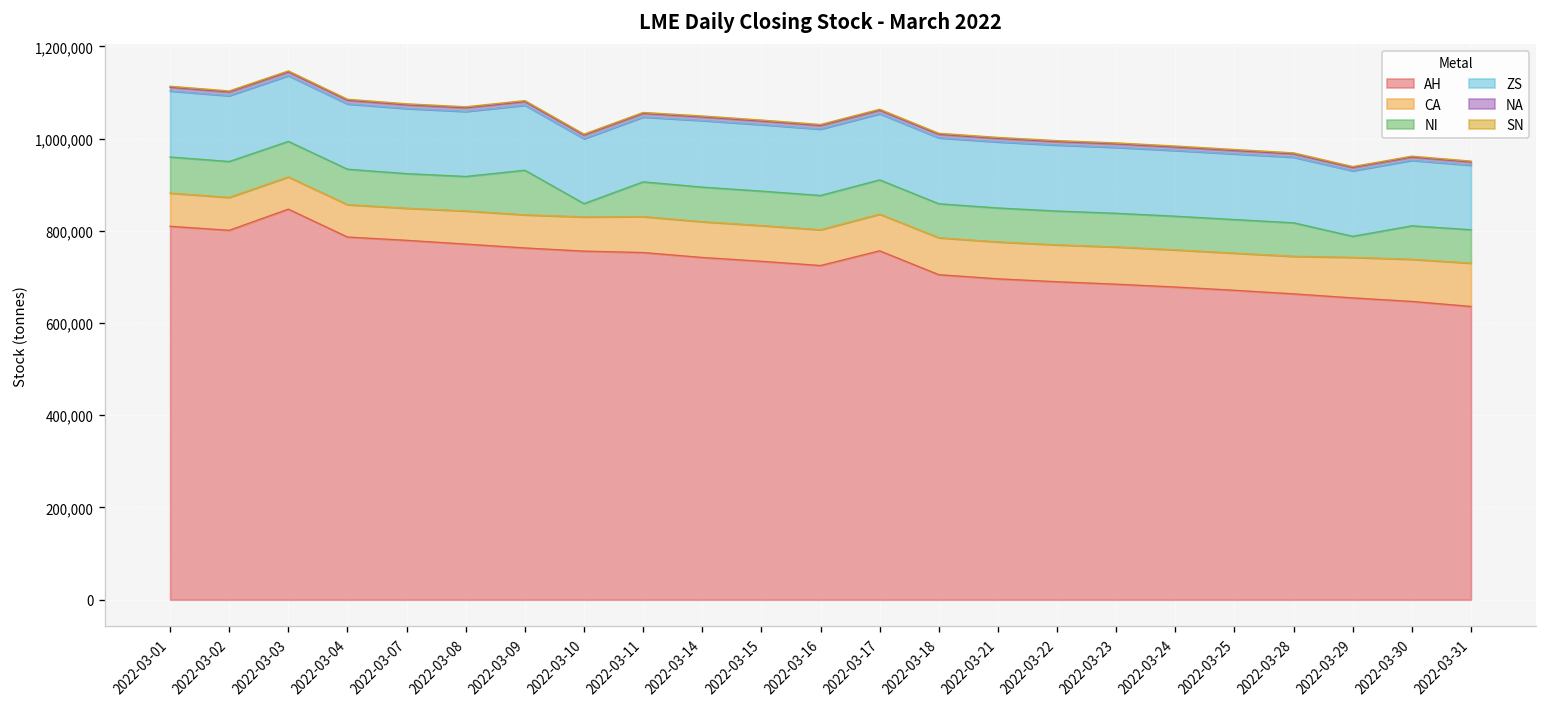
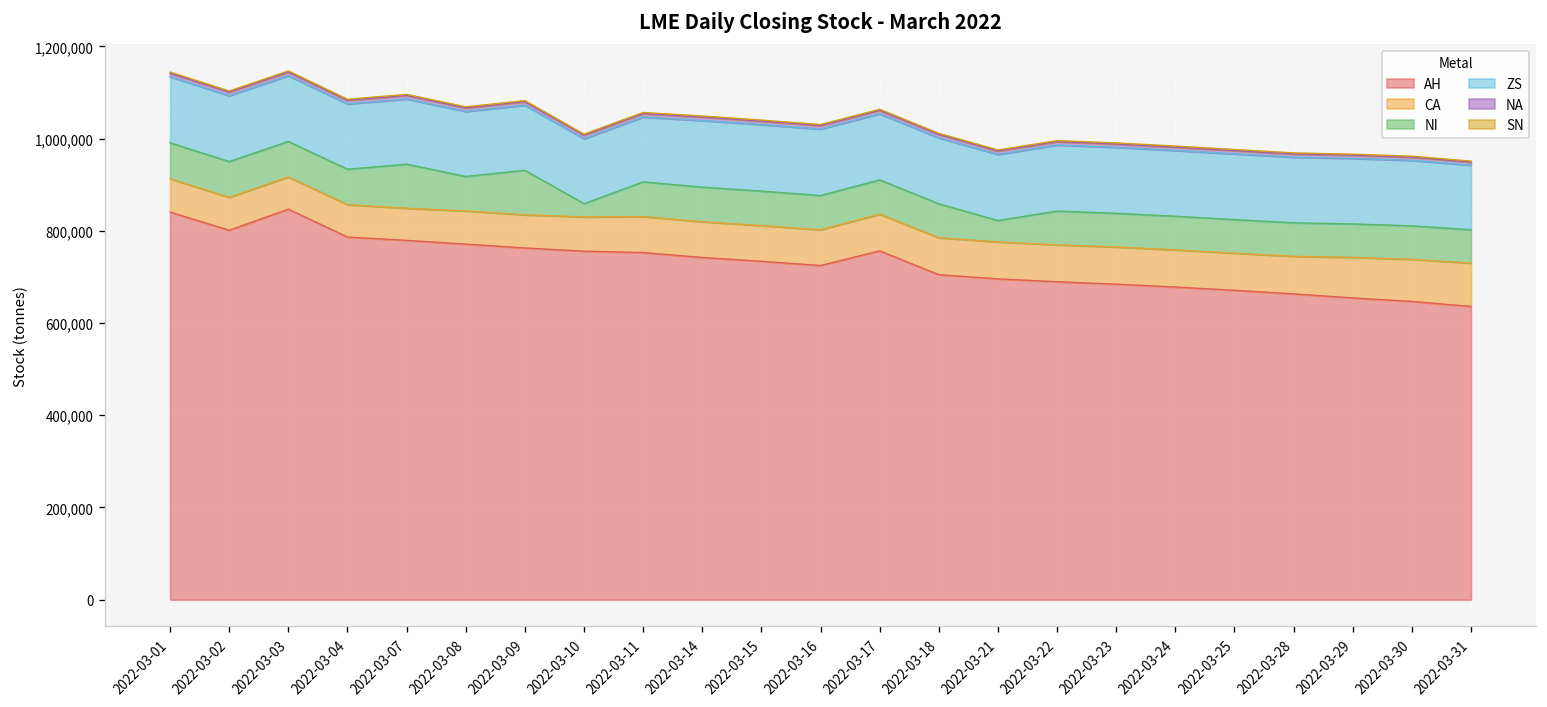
  {
    "AH": {
-     "2022-03-01": "810,000",
+     "2022-03-01": "840,000",
      "2022-03-02": "800,000",
      "2022-03-03": "850,000",
      "2022-03-04": "790,000",
      "2022-03-07": "780,000",
      "2022-03-08": "770,000",
      "2022-03-09": "760,000",
      "2022-03-10": "760,000",
      "2022-03-11": "750,000",
      "2022-03-14": "740,000",
      "2022-03-15": "730,000",
      "2022-03-16": "720,000",
      "2022-03-17": "760,000",
      "2022-03-18": "700,000",
      "2022-03-21": "700,000",
      "2022-03-22": "690,000",
      "2022-03-23": "680,000",
      "2022-03-24": "680,000",
      "2022-03-25": "670,000",
      "2022-03-28": "660,000",
      "2022-03-29": "650,000",
      "2022-03-30": "650,000",
      "2022-03-31": "640,000"
    },
    "NI": {
      "2022-03-01": "80,000",
      "2022-03-02": "80,000",
      "2022-03-03": "80,000",
      "2022-03-04": "80,000",
-     "2022-03-07": "80,000",
+     "2022-03-07": "100,000",
      "2022-03-08": "70,000",
      "2022-03-09": "100,000",
      "2022-03-10": "30,000",
      "2022-03-11": "80,000",
      "2022-03-14": "70,000",
      "2022-03-15": "70,000",
      "2022-03-16": "70,000",
      "2022-03-17": "70,000",
      "2022-03-18": "70,000",
-     "2022-03-21": "70,000",
+     "2022-03-21": "50,000",
      "2022-03-22": "70,000",
      "2022-03-23": "70,000",
      "2022-03-24": "70,000",
      "2022-03-25": "70,000",
      "2022-03-28": "70,000",
-     "2022-03-29": "50,000",
+     "2022-03-29": "70,000",
      "2022-03-30": "70,000",
      "2022-03-31": "70,000"
    },
    "ZS": {
      "2022-03-01": "140,000",
      "2022-03-02": "140,000",
      "2022-03-03": "140,000",
      "2022-03-04": "140,000",
      "2022-03-07": "140,000",
      "2022-03-08": "140,000",
      "2022-03-09": "140,000",
      "2022-03-10": "140,000",
      "2022-03-11": "140,000",
      "2022-03-14": "140,000",
      "2022-03-15": "140,000",
      "2022-03-16": "140,000",
      "2022-03-17": "140,000",
      "2022-03-18": "140,000",
      "2022-03-21": "140,000",
      "2022-03-22": "140,000",
      "2022-03-23": "140,000",
      "2022-03-24": "140,000",
      "2022-03-25": "140,000",
      "2022-03-28": "140,000",
      "2022-03-29": "140,000",
      "2022-03-30": "140,000",
      "2022-03-31": "140,000"
    }
  }
